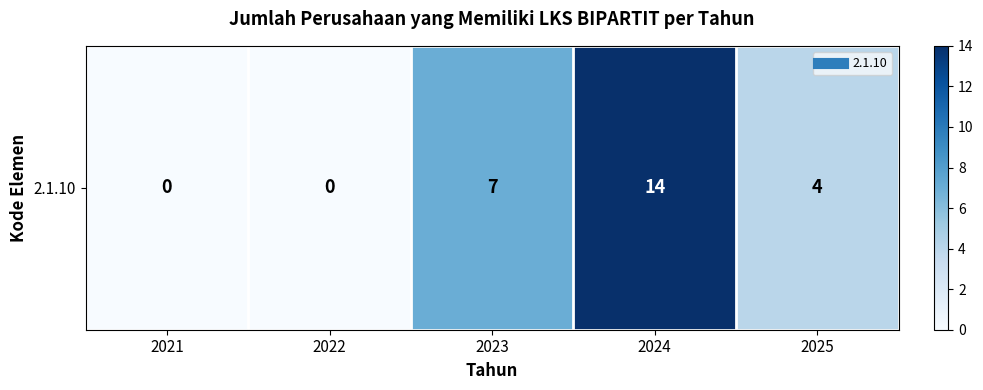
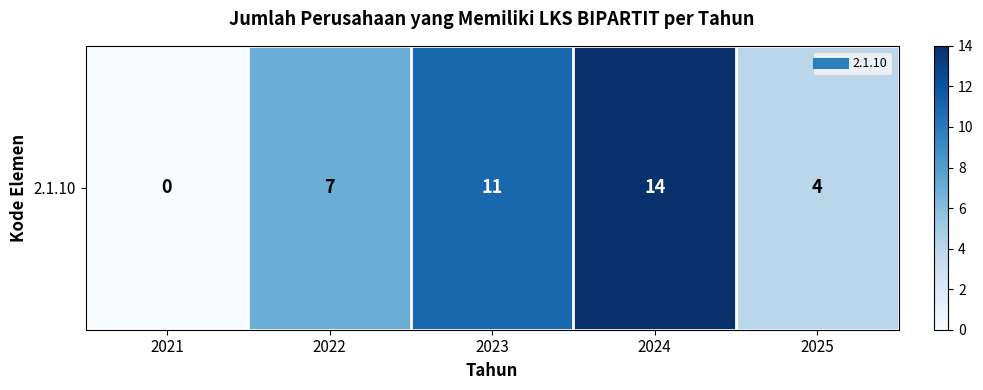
  {
    "2.1.10": {
      "2021": 0,
-     "2022": 0,
-     "2023": 7,
+     "2022": 7,
+     "2023": 11,
      "2024": 14,
      "2025": 4
    }
  }
